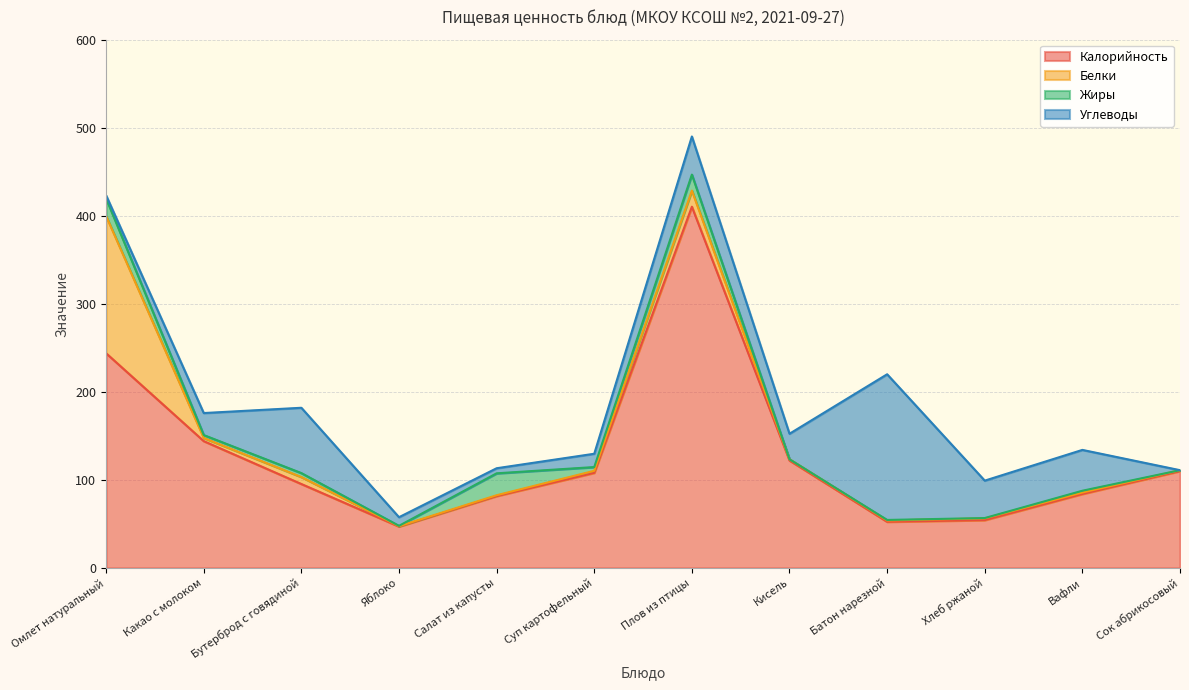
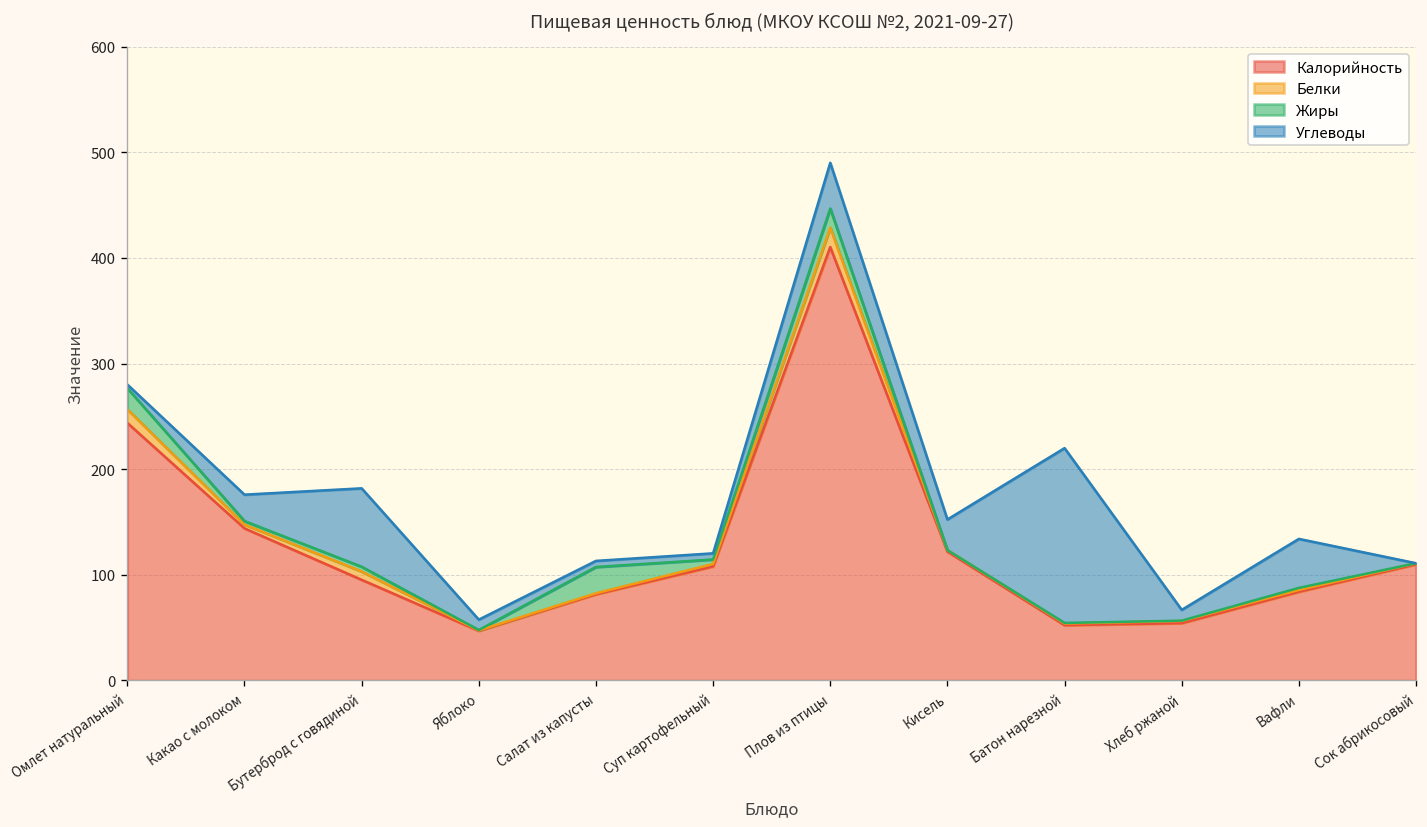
  {
    "Калорийность": {
      "Омлет натуральный": 240,
      "Какао с молоком": 140,
      "Бутерброд с говядиной": 100,
      "Плов из птицы": 410
    },
    "Белки": {
-     "Омлет натуральный": 160,
+     "Омлет натуральный": 10,
      "Какао с молоком": 0,
      "Бутерброд с говядиной": 10,
      "Плов из птицы": 20
    },
    "Жиры": {
      "Омлет натуральный": 20,
      "Какао с молоком": 0,
      "Бутерброд с говядиной": 0,
      "Салат из капусты": 20,
      "Суп картофельный": 0,
      "Плов из птицы": 20
    },
    "Углеводы": {
      "Омлет натуральный": 0,
      "Какао с молоком": 30,
      "Бутерброд с говядиной": 70,
      "Яблоко": 10,
      "Салат из капусты": 10,
-     "Суп картофельный": 20,
+     "Суп картофельный": 10,
      "Плов из птицы": 40,
      "Кисель": 30,
      "Батон нарезной": 170,
-     "Хлеб ржаной": 40,
+     "Хлеб ржаной": 10,
      "Вафли": 50
    }
  }
